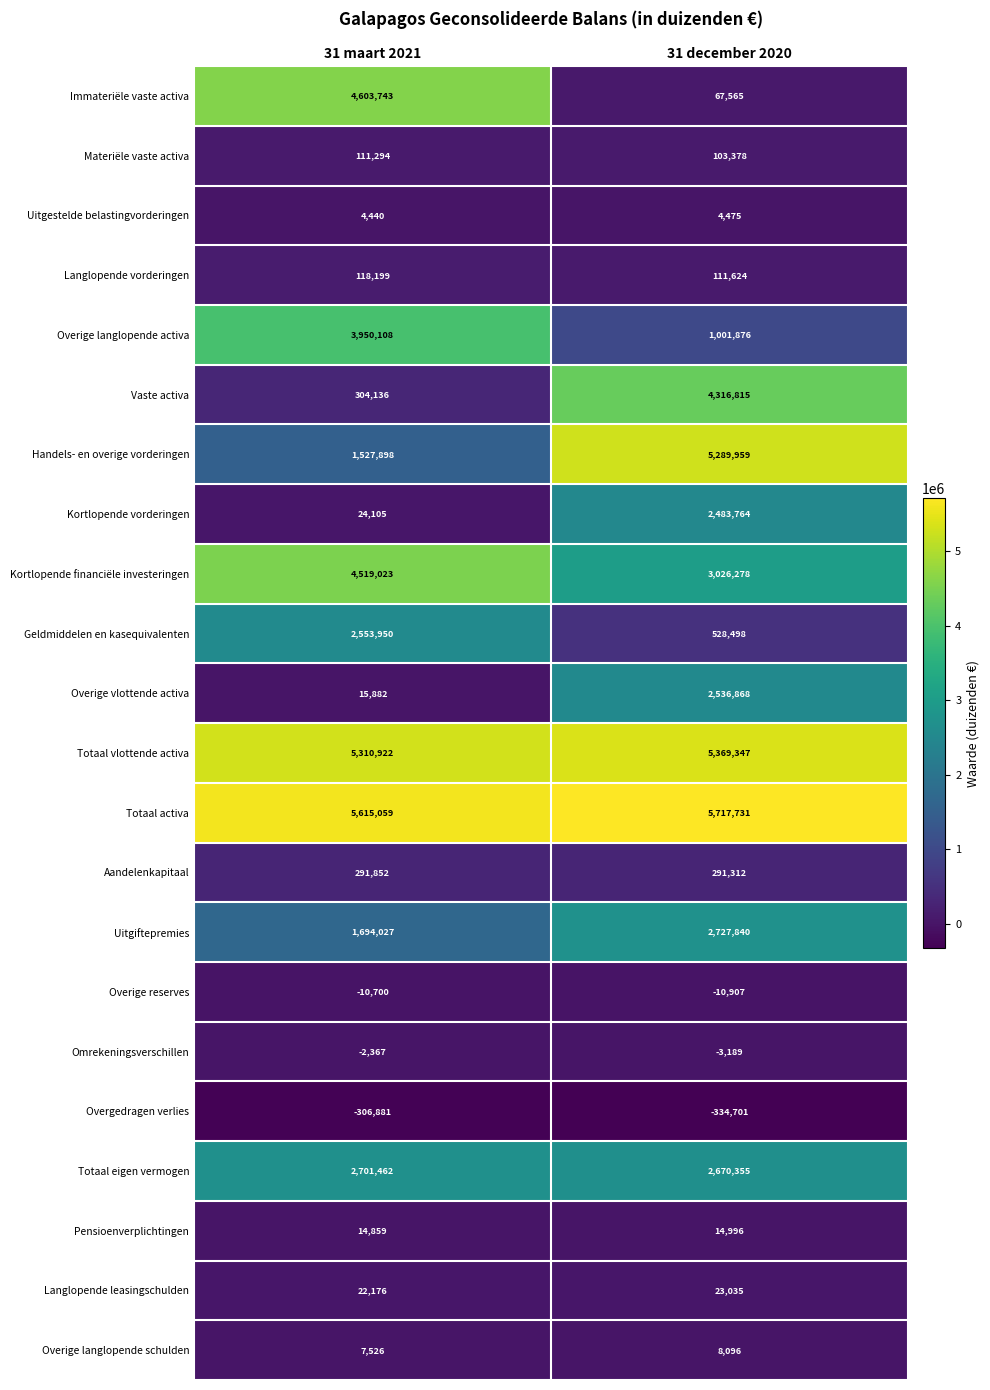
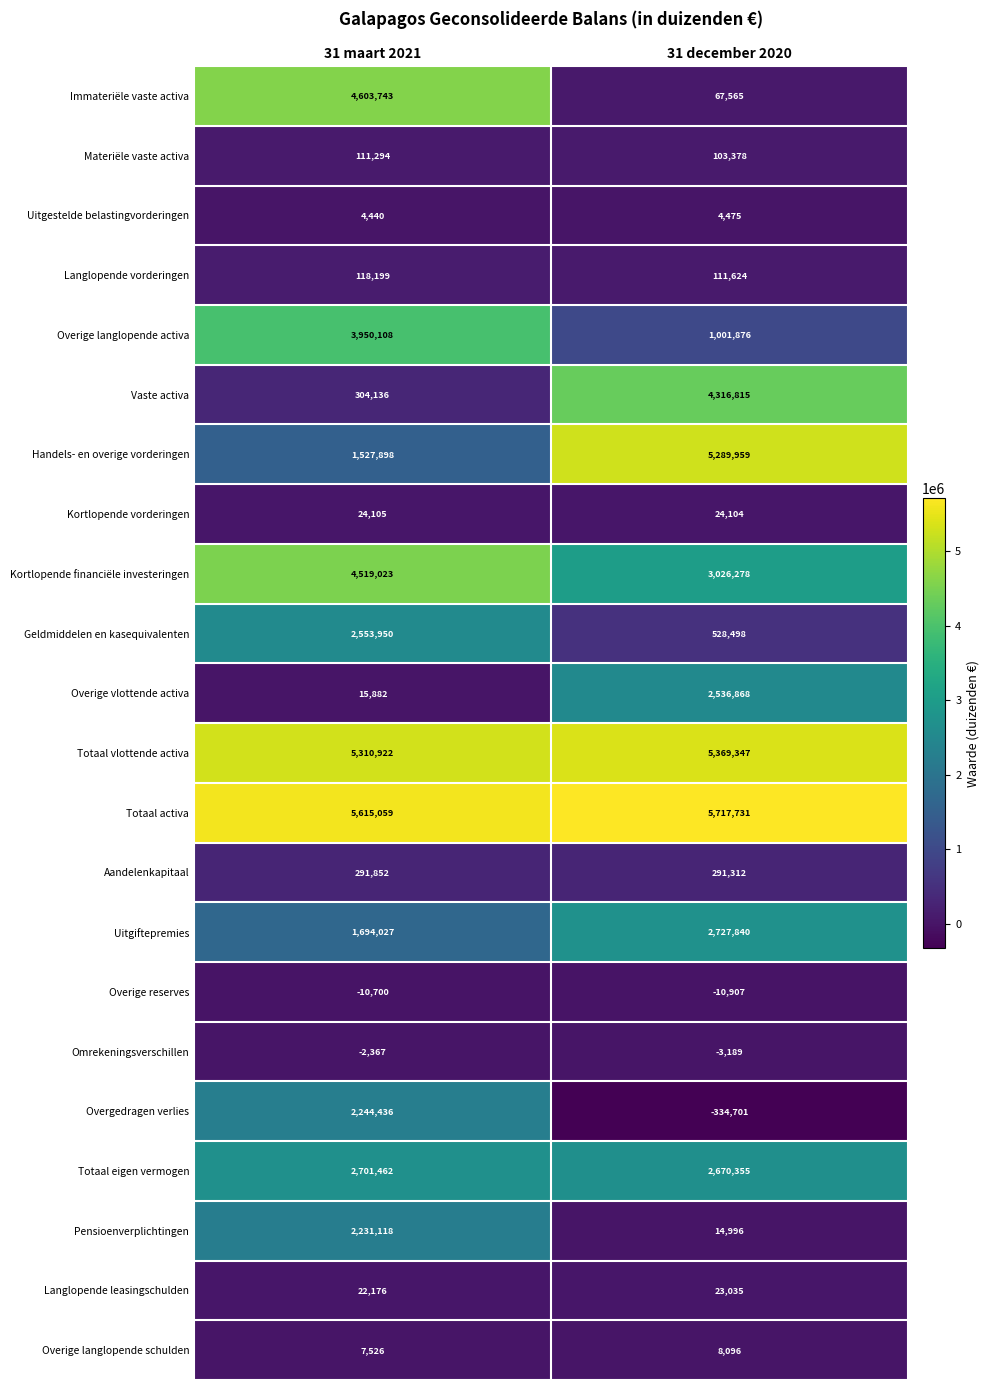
  {
    "Immateriële vaste activa": {
      "31 maart 2021": "4,603,743",
      "31 december 2020": "67,565"
    },
    "Materiële vaste activa": {
      "31 maart 2021": "111,294",
      "31 december 2020": "103,378"
    },
    "Uitgestelde belastingvorderingen": {
      "31 maart 2021": "4,440",
      "31 december 2020": "4,475"
    },
    "Langlopende vorderingen": {
      "31 maart 2021": "118,199",
      "31 december 2020": "111,624"
    },
    "Overige langlopende activa": {
      "31 maart 2021": "3,950,108",
      "31 december 2020": "1,001,876"
    },
    "Vaste activa": {
      "31 maart 2021": "304,136",
      "31 december 2020": "4,316,815"
    },
    "Handels- en overige vorderingen": {
      "31 maart 2021": "1,527,898",
      "31 december 2020": "5,289,959"
    },
    "Kortlopende vorderingen": {
      "31 maart 2021": "24,105",
-     "31 december 2020": "2,483,764"
+     "31 december 2020": "24,104"
    },
    "Kortlopende financiële investeringen": {
      "31 maart 2021": "4,519,023",
      "31 december 2020": "3,026,278"
    },
    "Geldmiddelen en kasequivalenten": {
      "31 maart 2021": "2,553,950",
      "31 december 2020": "528,498"
    },
    "Overige vlottende activa": {
      "31 maart 2021": "15,882",
      "31 december 2020": "2,536,868"
    },
    "Totaal vlottende activa": {
      "31 maart 2021": "5,310,922",
      "31 december 2020": "5,369,347"
    },
    "Totaal activa": {
      "31 maart 2021": "5,615,059",
      "31 december 2020": "5,717,731"
    },
    "Aandelenkapitaal": {
      "31 maart 2021": "291,852",
      "31 december 2020": "291,312"
    },
    "Uitgiftepremies": {
      "31 maart 2021": "1,694,027",
      "31 december 2020": "2,727,840"
    },
    "Overige reserves": {
      "31 maart 2021": "-10,700",
      "31 december 2020": "-10,907"
    },
    "Omrekeningsverschillen": {
      "31 maart 2021": "-2,367",
      "31 december 2020": "-3,189"
    },
    "Overgedragen verlies": {
-     "31 maart 2021": "-306,881",
+     "31 maart 2021": "2,244,436",
      "31 december 2020": "-334,701"
    },
    "Totaal eigen vermogen": {
      "31 maart 2021": "2,701,462",
      "31 december 2020": "2,670,355"
    },
    "Pensioenverplichtingen": {
-     "31 maart 2021": "14,859",
+     "31 maart 2021": "2,231,118",
      "31 december 2020": "14,996"
    },
    "Langlopende leasingschulden": {
      "31 maart 2021": "22,176",
      "31 december 2020": "23,035"
    },
    "Overige langlopende schulden": {
      "31 maart 2021": "7,526",
      "31 december 2020": "8,096"
    }
  }
